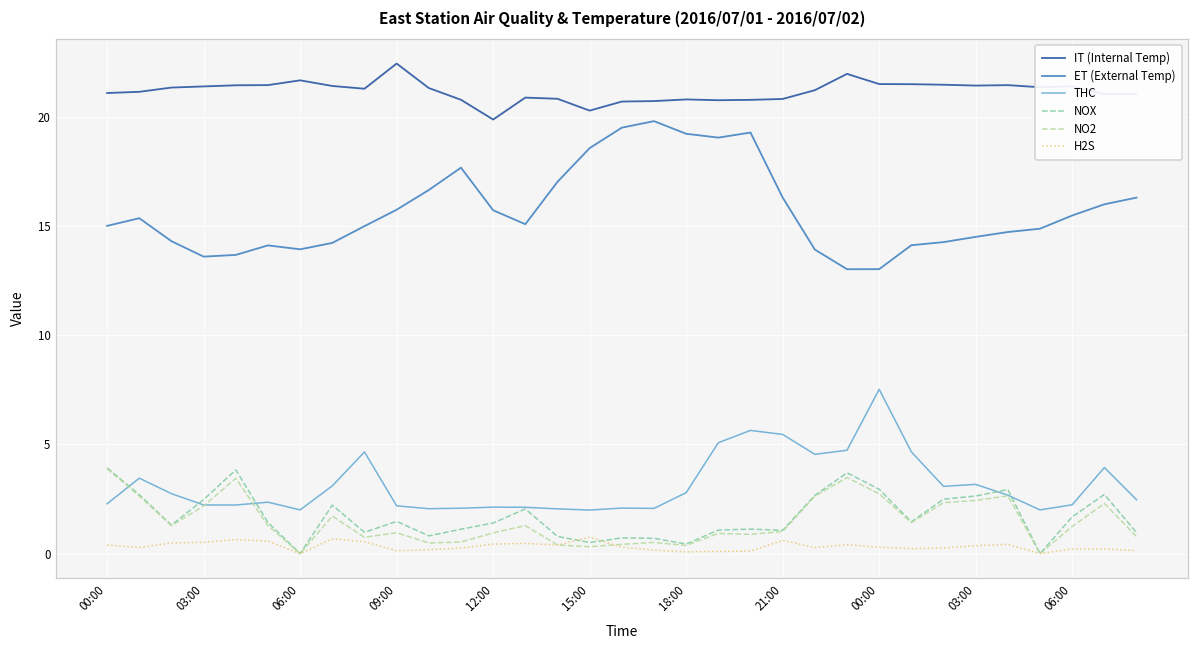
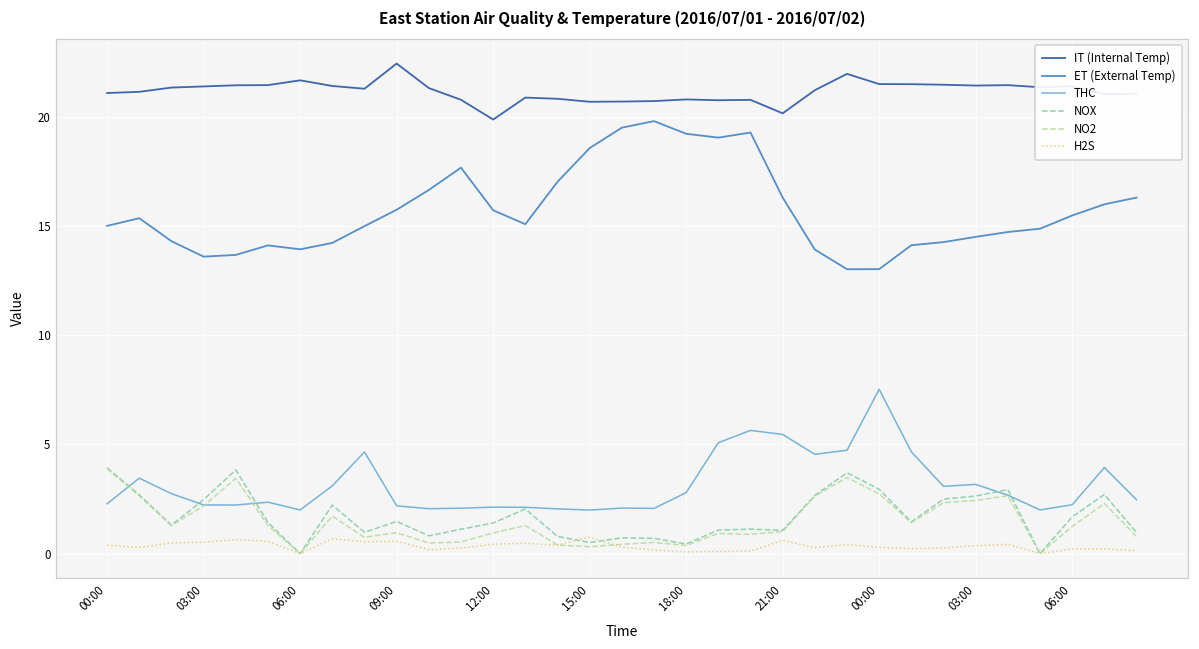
  {
    "IT (Internal Temp)": {
      "09:00": 22.4,
      "12:00": 19.9,
-     "15:00": 20.3,
+     "15:00": 20.7,
      "18:00": 20.8,
-     "21:00": 20.8
+     "21:00": 20.1
    },
    "H2S": {
-     "09:00": 0.1,
+     "09:00": 0.6,
      "12:00": 0.4,
      "15:00": 0.8,
      "18:00": 0.1,
      "21:00": 0.6
    }
  }
